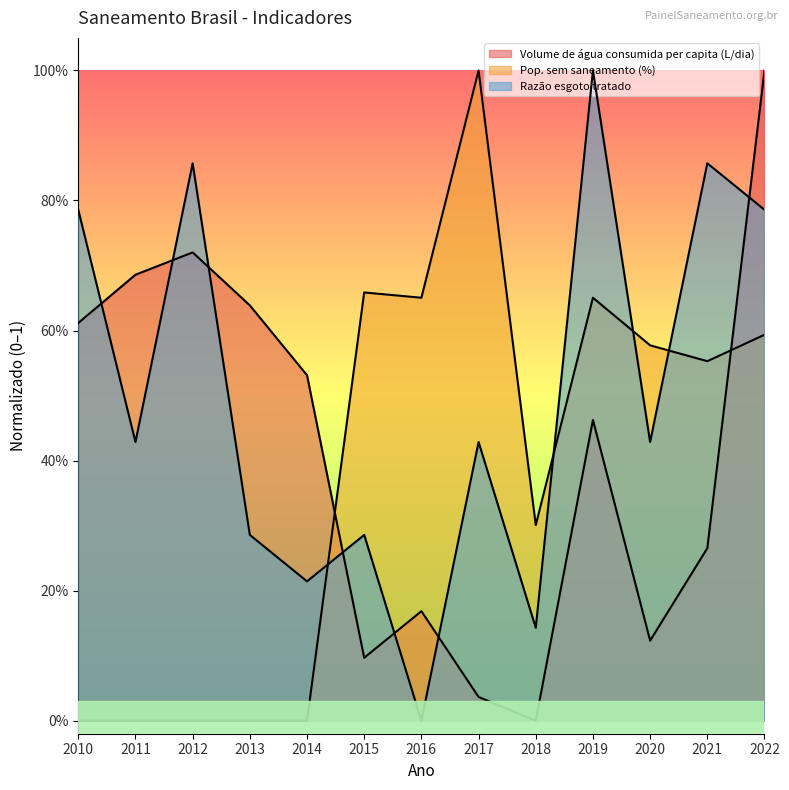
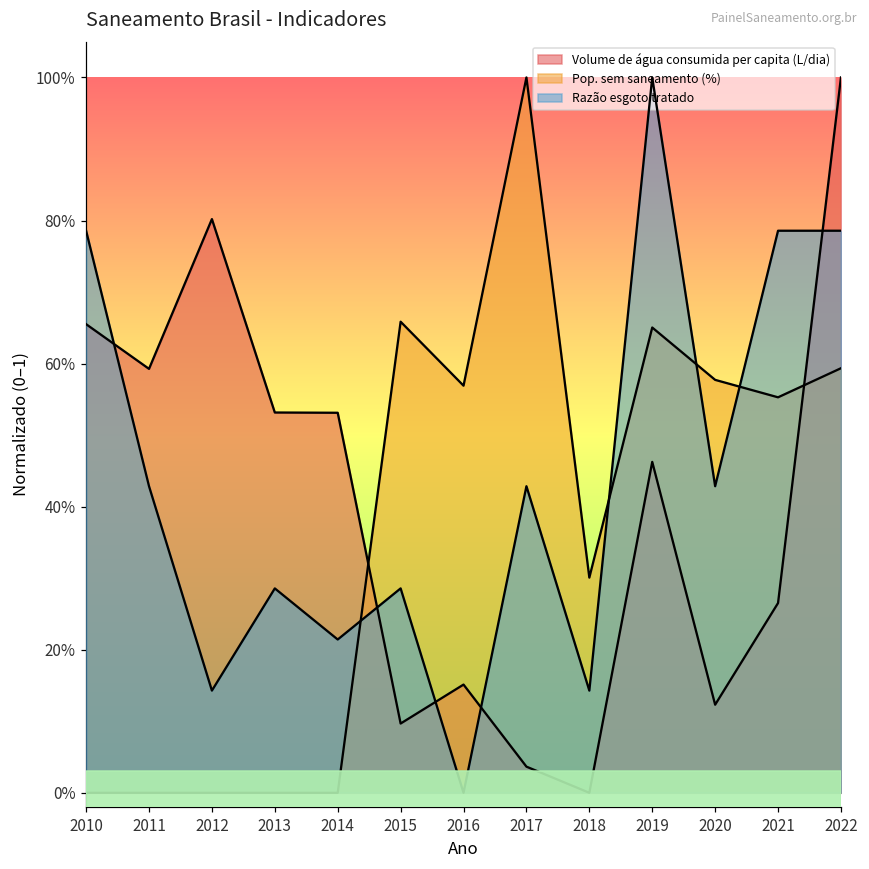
  {
    "Volume de água consumida per capita (L/dia)": {
-     "2010": "61%",
-     "2011": "69%",
-     "2012": "72%",
-     "2013": "64%",
+     "2010": "66%",
+     "2011": "59%",
+     "2012": "80%",
+     "2013": "53%",
      "2014": "53%",
      "2015": "10%",
-     "2016": "17%",
+     "2016": "15%",
      "2017": "4%",
      "2019": "46%",
      "2020": "12%",
      "2021": "27%",
      "2022": "100%"
    },
    "Pop. sem saneamento (%)": {
      "2015": "66%",
-     "2016": "65%",
+     "2016": "57%",
      "2017": "100%",
      "2018": "30%",
      "2019": "65%",
      "2020": "58%",
      "2021": "55%",
      "2022": "59%"
    },
    "Razão esgoto tratado": {
      "2010": "79%",
      "2011": "43%",
-     "2012": "86%",
+     "2012": "14%",
      "2013": "29%",
      "2014": "21%",
      "2015": "29%",
      "2017": "43%",
      "2018": "14%",
      "2020": "43%",
-     "2021": "86%",
+     "2021": "79%",
      "2022": "79%"
    }
  }
